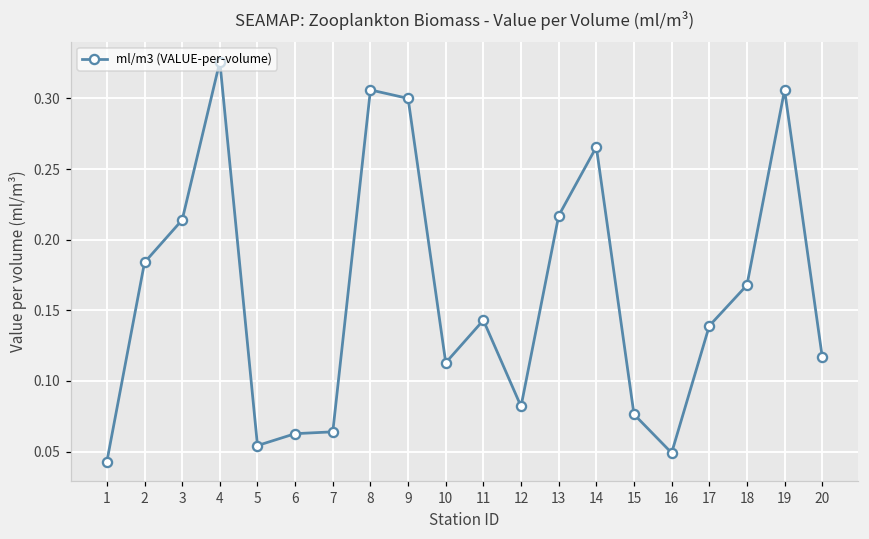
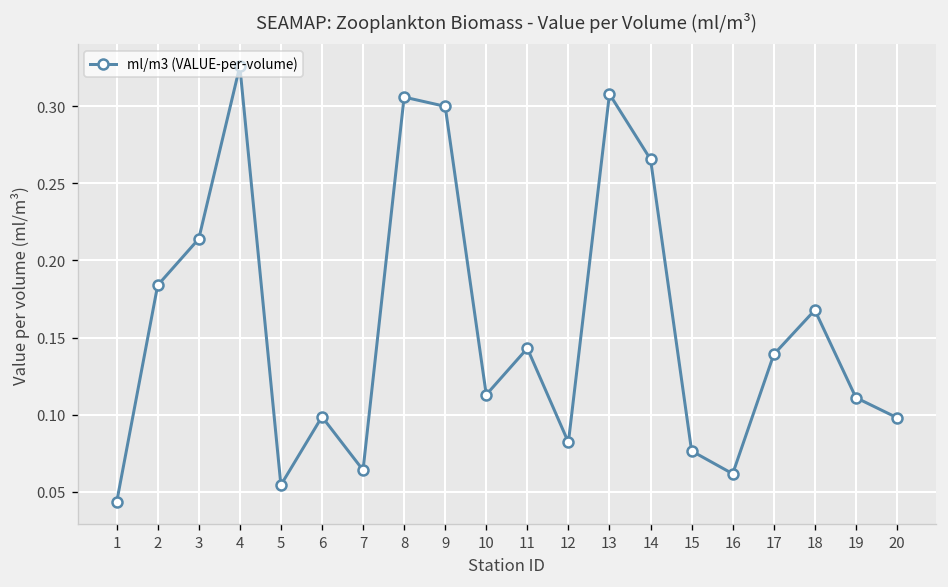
  {
    "1": 0.043,
    "2": 0.184,
    "3": 0.214,
    "5": 0.054,
-   "6": 0.063,
+   "6": 0.099,
    "7": 0.064,
    "8": 0.306,
    "9": 0.300,
    "10": 0.113,
    "11": 0.143,
    "12": 0.082,
-   "13": 0.217,
+   "13": 0.308,
    "14": 0.266,
    "15": 0.076,
-   "16": 0.049,
+   "16": 0.062,
    "17": 0.139,
    "18": 0.168,
-   "19": 0.306,
-   "20": 0.117
+   "19": 0.111,
+   "20": 0.098
  }
